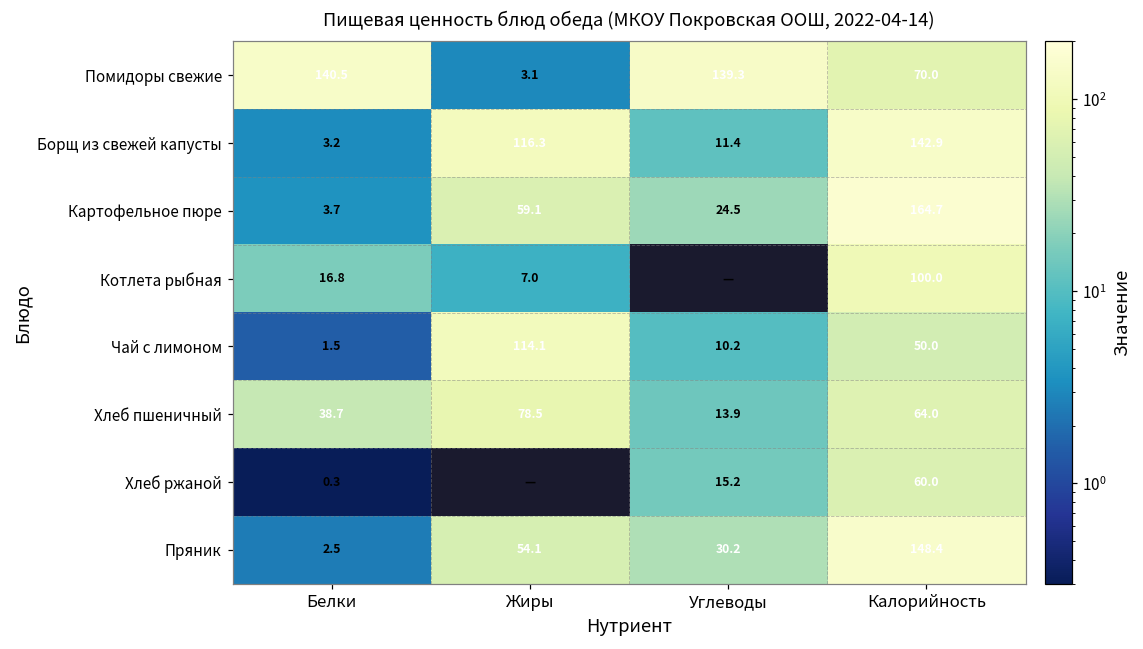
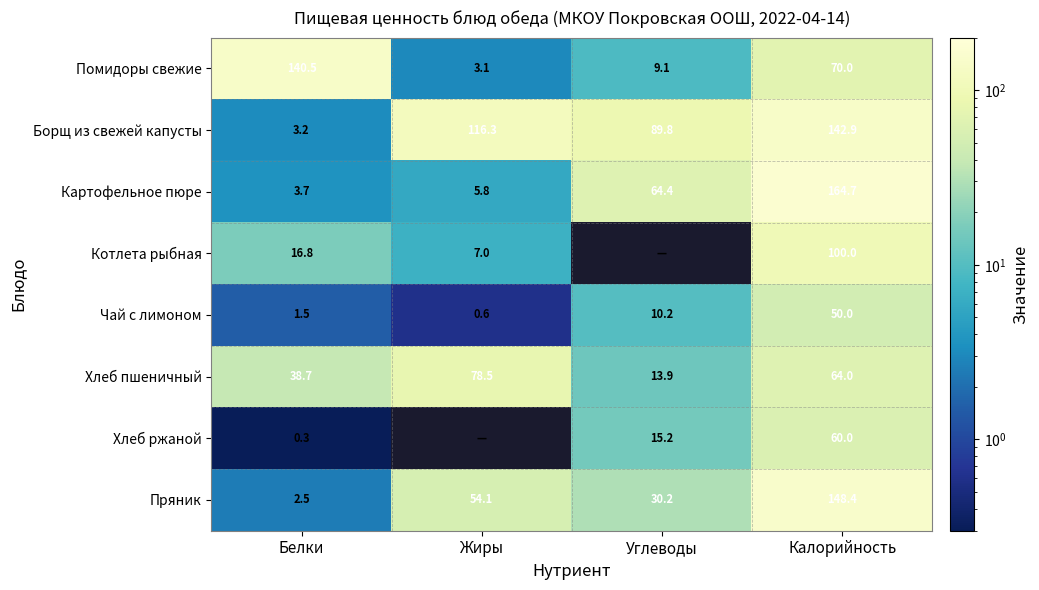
  {
    "Помидоры свежие": {
      "Белки": 140.5,
      "Жиры": 3.1,
-     "Углеводы": 139.3,
+     "Углеводы": 9.1,
      "Калорийность": 70.0
    },
    "Борщ из свежей капусты": {
      "Белки": 3.2,
      "Жиры": 116.3,
-     "Углеводы": 11.4,
+     "Углеводы": 89.8,
      "Калорийность": 142.9
    },
    "Картофельное пюре": {
      "Белки": 3.7,
-     "Жиры": 59.1,
-     "Углеводы": 24.5
+     "Жиры": 5.8,
+     "Углеводы": 64.4
    },
    "Котлета рыбная": {
      "Белки": 16.8,
      "Жиры": 7.0,
      "Калорийность": 100.0
    },
    "Чай с лимоном": {
      "Белки": 1.5,
-     "Жиры": 114.1,
+     "Жиры": 0.6,
      "Углеводы": 10.2,
      "Калорийность": 50.0
    },
    "Хлеб пшеничный": {
      "Белки": 38.7,
      "Жиры": 78.5,
      "Углеводы": 13.9,
      "Калорийность": 64.0
    },
    "Хлеб ржаной": {
      "Белки": 0.3,
      "Углеводы": 15.2,
      "Калорийность": 60.0
    },
    "Пряник": {
      "Белки": 2.5,
      "Жиры": 54.1,
      "Углеводы": 30.2,
      "Калорийность": 148.4
    }
  }
